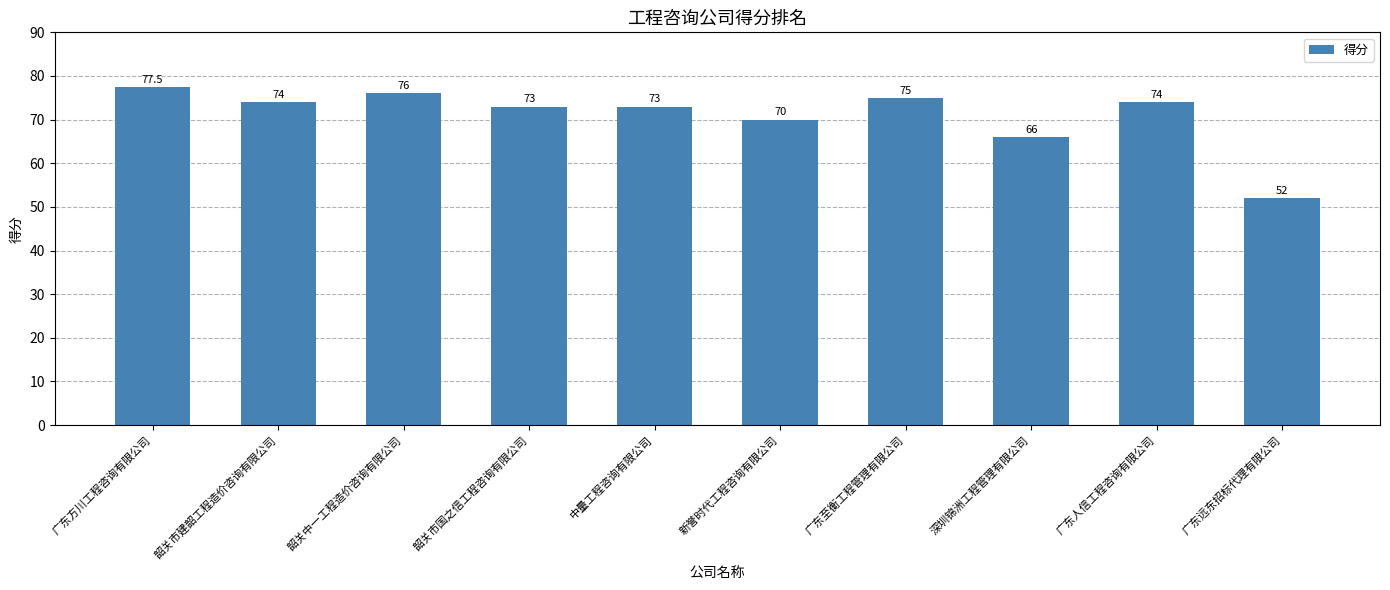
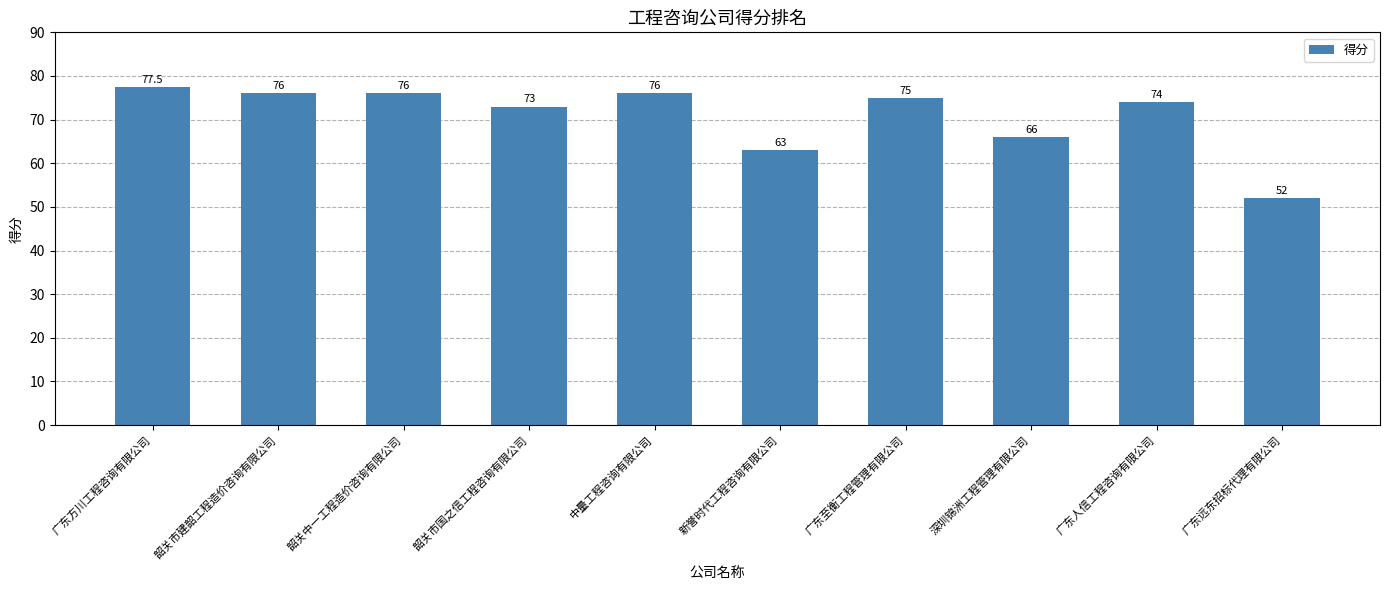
  {
    "广东方川工程咨询有限公司": 77.5,
-   "韶关市建韶工程造价咨询有限公司": 74,
+   "韶关市建韶工程造价咨询有限公司": 76,
    "韶关中一工程造价咨询有限公司": 76,
    "韶关市国之信工程咨询有限公司": 73,
-   "中量工程咨询有限公司": 73,
-   "新誉时代工程咨询有限公司": 70,
+   "中量工程咨询有限公司": 76,
+   "新誉时代工程咨询有限公司": 63,
    "广东至衡工程管理有限公司": 75,
    "深圳锦洲工程管理有限公司": 66,
    "广东人信工程咨询有限公司": 74,
    "广东远东招标代理有限公司": 52
  }
